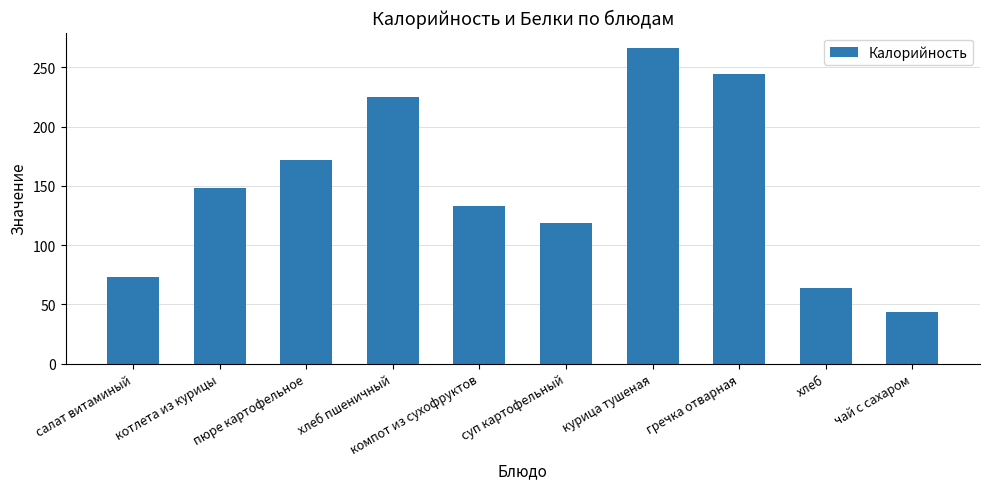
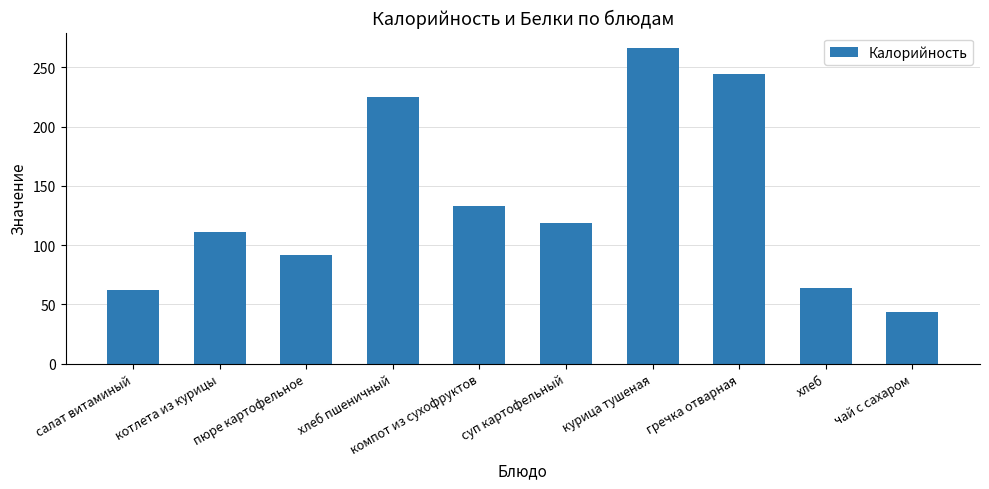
  {
-   "салат витаминый": 73,
-   "котлета из курицы": 148,
-   "пюре картофельное": 172,
+   "салат витаминый": 62,
+   "котлета из курицы": 111,
+   "пюре картофельное": 92,
    "хлеб пшеничный": 225,
    "компот из сухофруктов": 133,
    "суп картофельный": 118,
    "курица тушеная": 266,
    "гречка отварная": 244,
    "хлеб": 64,
    "чай с сахаром": 44
  }
